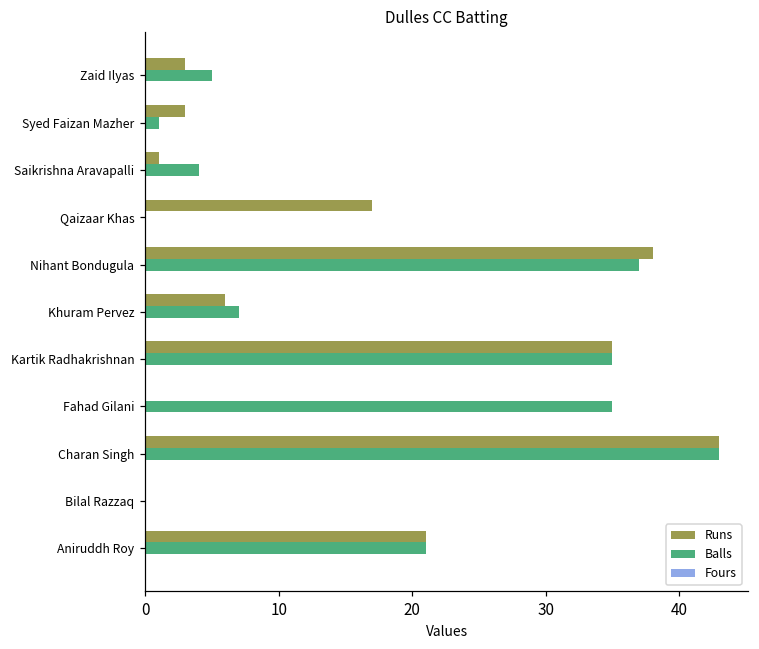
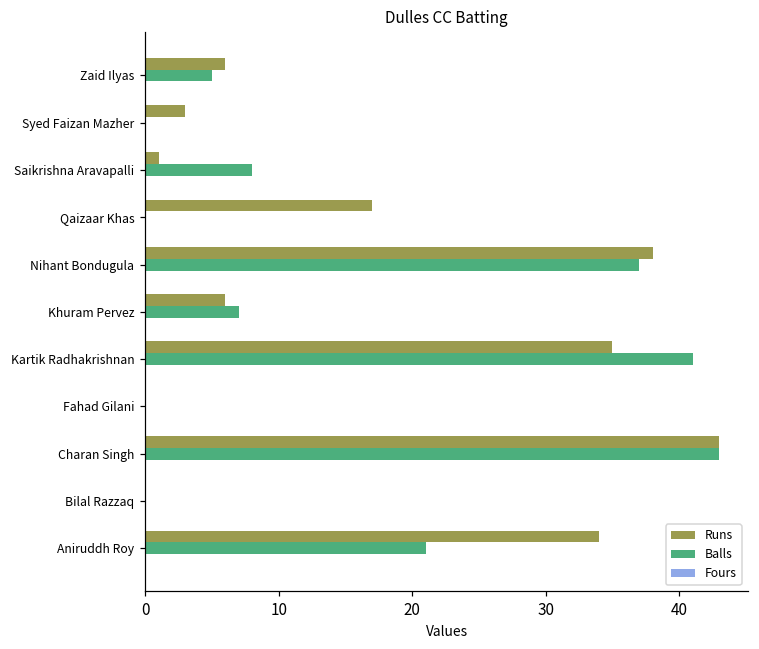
  {
    "Runs": {
-     "Zaid Ilyas": 3,
+     "Zaid Ilyas": 6,
      "Syed Faizan Mazher": 3,
      "Saikrishna Aravapalli": 1,
      "Qaizaar Khas": 17,
      "Nihant Bondugula": 38,
      "Khuram Pervez": 6,
      "Kartik Radhakrishnan": 35,
      "Fahad Gilani": 0,
      "Charan Singh": 43,
      "Bilal Razzaq": 0,
-     "Aniruddh Roy": 21
+     "Aniruddh Roy": 34
    },
    "Balls": {
      "Zaid Ilyas": 5,
-     "Syed Faizan Mazher": 1,
-     "Saikrishna Aravapalli": 4,
+     "Syed Faizan Mazher": 0,
+     "Saikrishna Aravapalli": 8,
      "Qaizaar Khas": 0,
      "Nihant Bondugula": 37,
      "Khuram Pervez": 7,
-     "Kartik Radhakrishnan": 35,
-     "Fahad Gilani": 35,
+     "Kartik Radhakrishnan": 41,
+     "Fahad Gilani": 0,
      "Charan Singh": 43,
      "Bilal Razzaq": 0,
      "Aniruddh Roy": 21
    },
    "Fours": {
      "Zaid Ilyas": 0,
      "Syed Faizan Mazher": 0,
      "Saikrishna Aravapalli": 0,
      "Qaizaar Khas": 0,
      "Nihant Bondugula": 0,
      "Khuram Pervez": 0,
      "Kartik Radhakrishnan": 0,
      "Fahad Gilani": 0,
      "Charan Singh": 0,
      "Bilal Razzaq": 0,
      "Aniruddh Roy": 0
    }
  }
